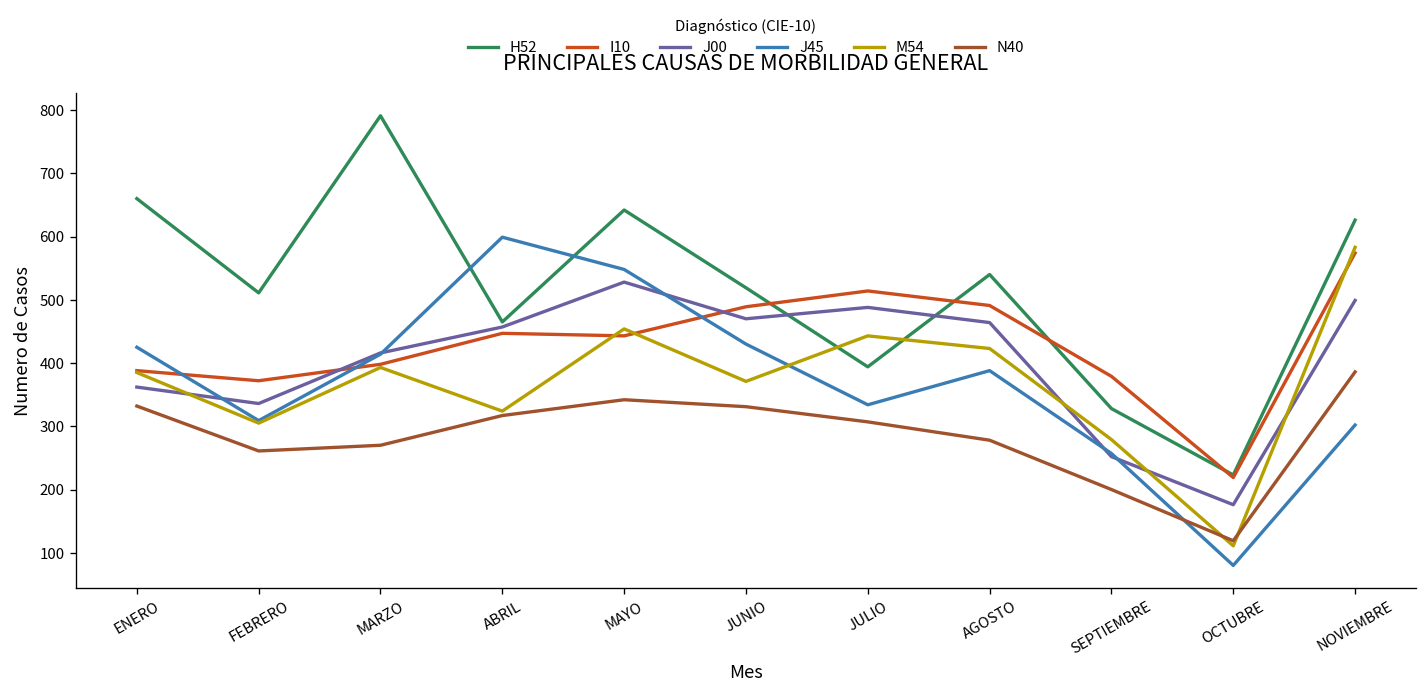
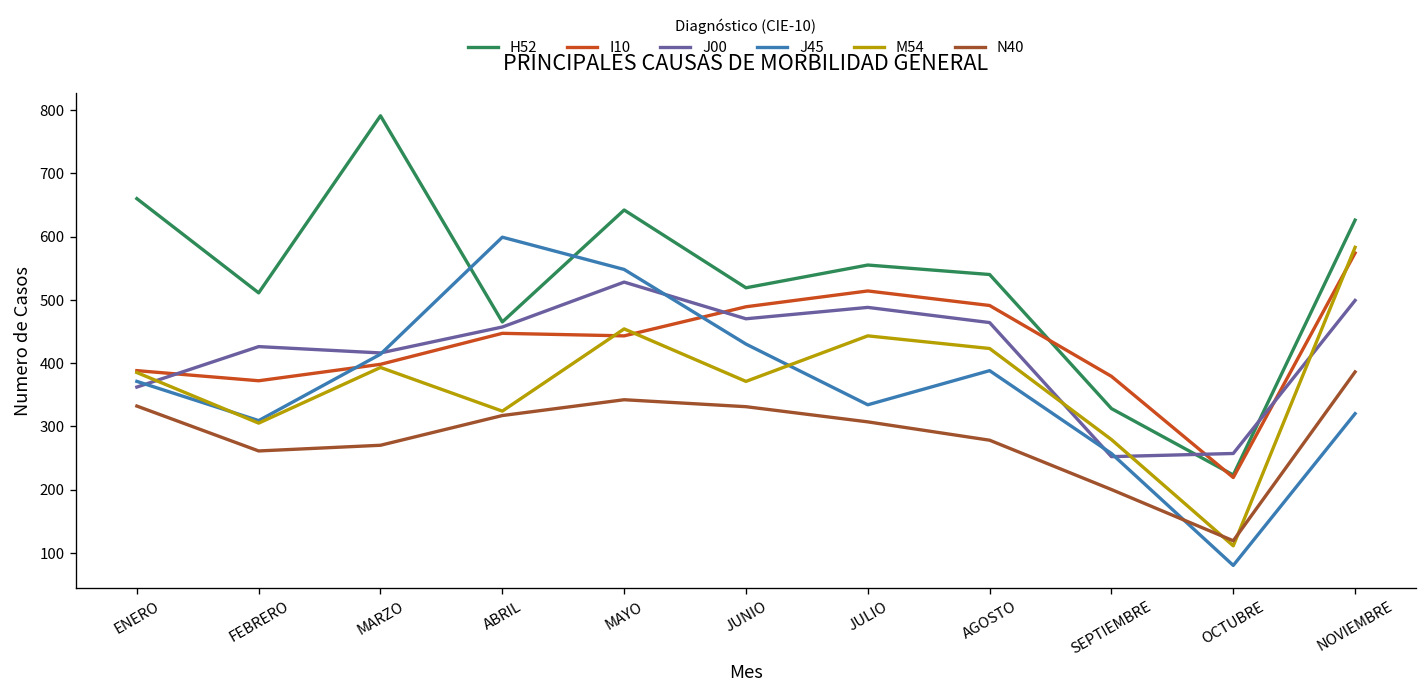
  {
    "H52": {
      "ENERO": 660,
      "FEBRERO": 510,
      "MARZO": 790,
      "ABRIL": 470,
      "MAYO": 640,
      "JUNIO": 520,
-     "JULIO": 390,
+     "JULIO": 560,
      "AGOSTO": 540,
      "SEPTIEMBRE": 330,
      "NOVIEMBRE": 630
    },
    "J00": {
      "ENERO": 360,
-     "FEBRERO": 340,
+     "FEBRERO": 430,
      "ABRIL": 460,
      "MAYO": 530,
      "JUNIO": 470,
      "JULIO": 490,
      "AGOSTO": 460,
      "SEPTIEMBRE": 250,
-     "OCTUBRE": 180,
+     "OCTUBRE": 260,
      "NOVIEMBRE": 500
    },
    "J45": {
-     "ENERO": 430,
+     "ENERO": 370,
      "ABRIL": 600,
      "MAYO": 550,
      "JUNIO": 430,
      "JULIO": 330,
      "AGOSTO": 390,
      "SEPTIEMBRE": 260,
      "OCTUBRE": 80,
-     "NOVIEMBRE": 300
+     "NOVIEMBRE": 320
    },
    "M54": {
      "MARZO": 390,
      "ABRIL": 320,
      "MAYO": 450,
      "JUNIO": 370,
      "JULIO": 440,
      "AGOSTO": 420,
      "SEPTIEMBRE": 280,
      "OCTUBRE": 110,
      "NOVIEMBRE": 580
    }
  }
